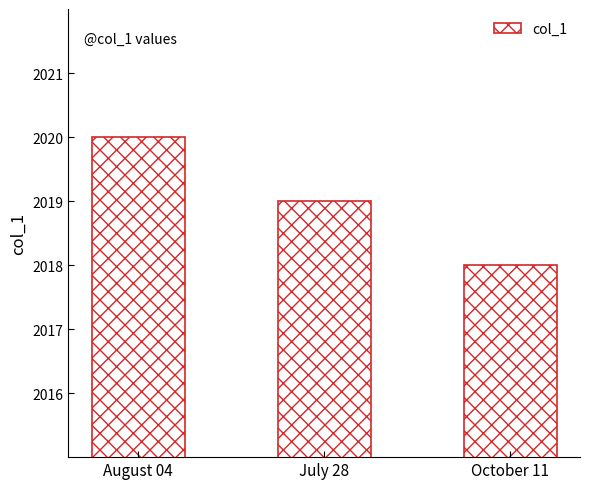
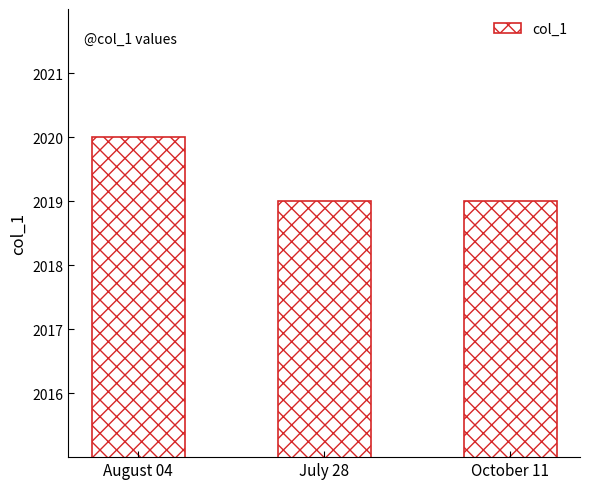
  {
    "August 04": 2020,
    "July 28": 2019,
-   "October 11": 2018
+   "October 11": 2019
  }
